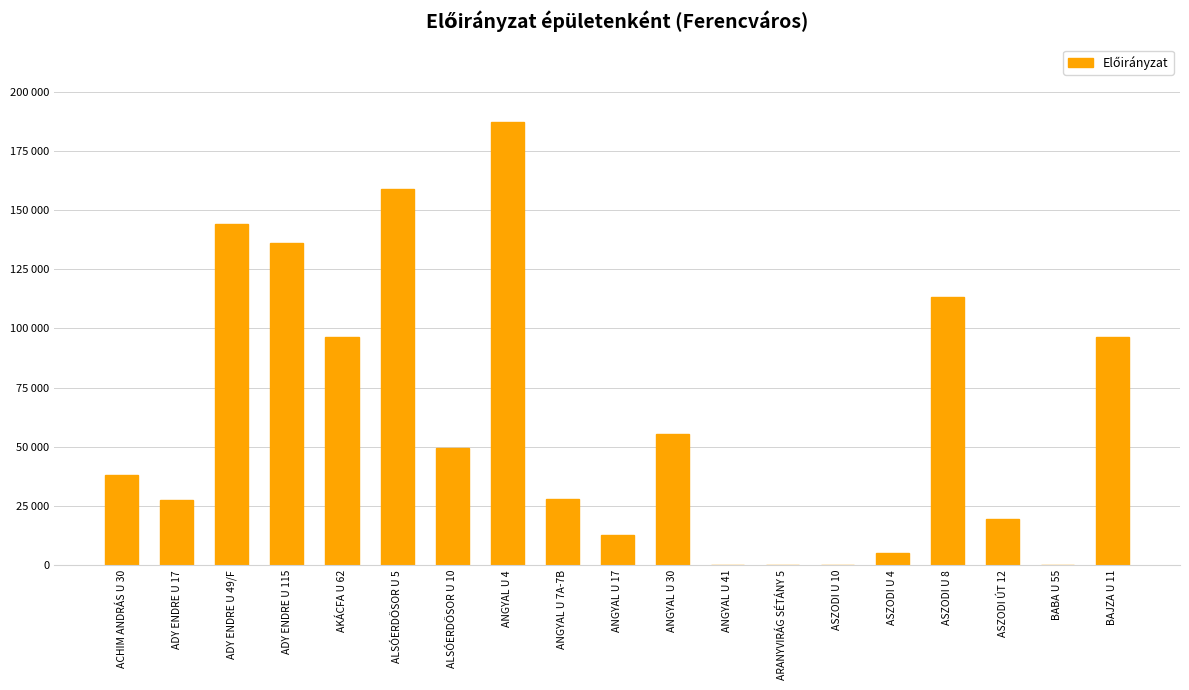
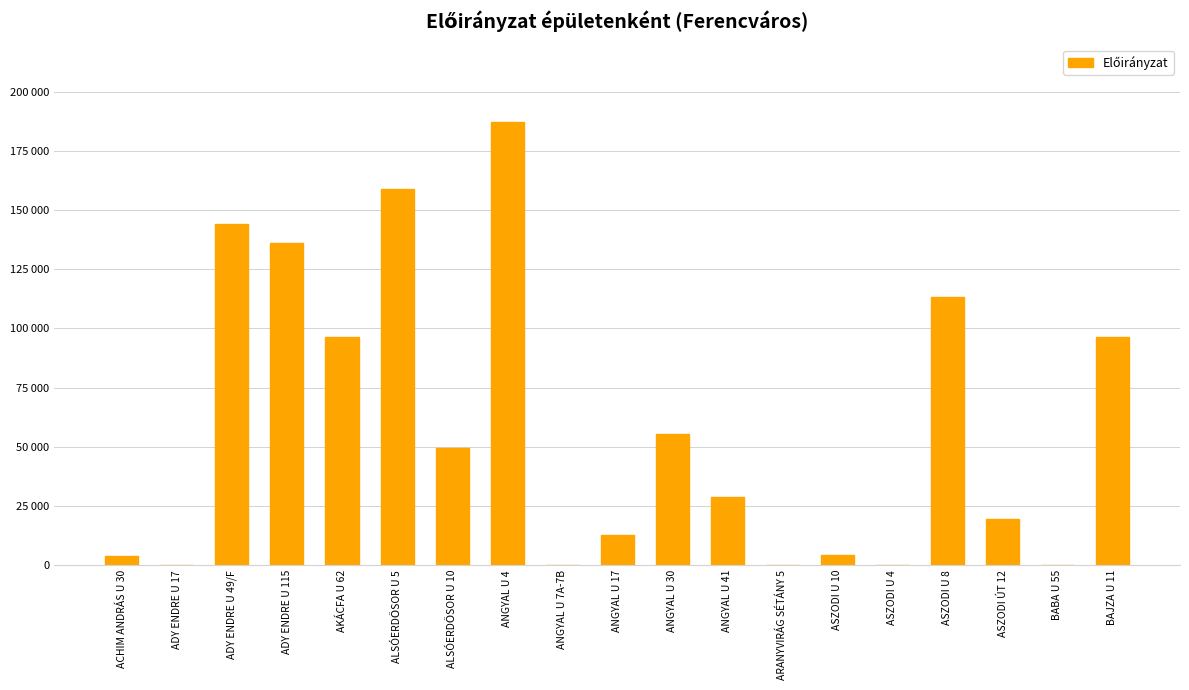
  {
-   "ACHIM ANDRÁS U 30": 38000,
-   "ADY ENDRE U 17": 27000,
+   "ACHIM ANDRÁS U 30": 4000,
+   "ADY ENDRE U 17": 0,
    "ADY ENDRE U 49/F": 144000,
    "ADY ENDRE U 115": 136000,
    "AKÁCFA U 62": 96000,
    "ALSÓERDŐSOR U 5": 159000,
    "ALSÓERDŐSOR U 10": 49000,
    "ANGYAL U 4": 187000,
-   "ANGYAL U 7A-7B": 28000,
+   "ANGYAL U 7A-7B": 0,
    "ANGYAL U 17": 13000,
    "ANGYAL U 30": 56000,
-   "ANGYAL U 41": 0,
+   "ANGYAL U 41": 29000,
    "ARANYVIRÁG SÉTÁNY 5": 0,
-   "ASZODI U 10": 0,
-   "ASZODI U 4": 5000,
+   "ASZODI U 10": 4000,
+   "ASZODI U 4": 0,
    "ASZODI U 8": 113000,
    "ASZODI ÚT 12": 20000,
    "BABA U 55": 0,
    "BAJZA U 11": 96000
  }
